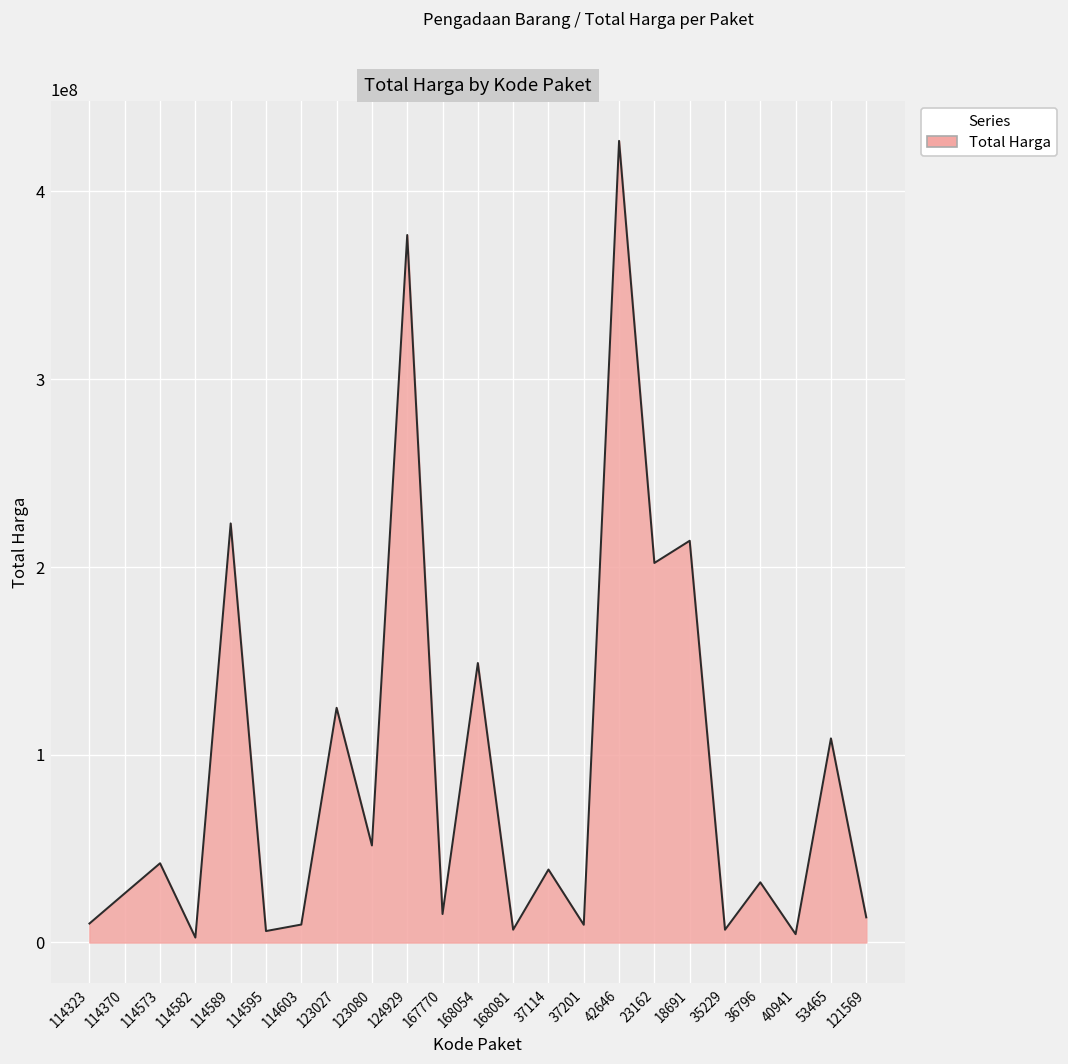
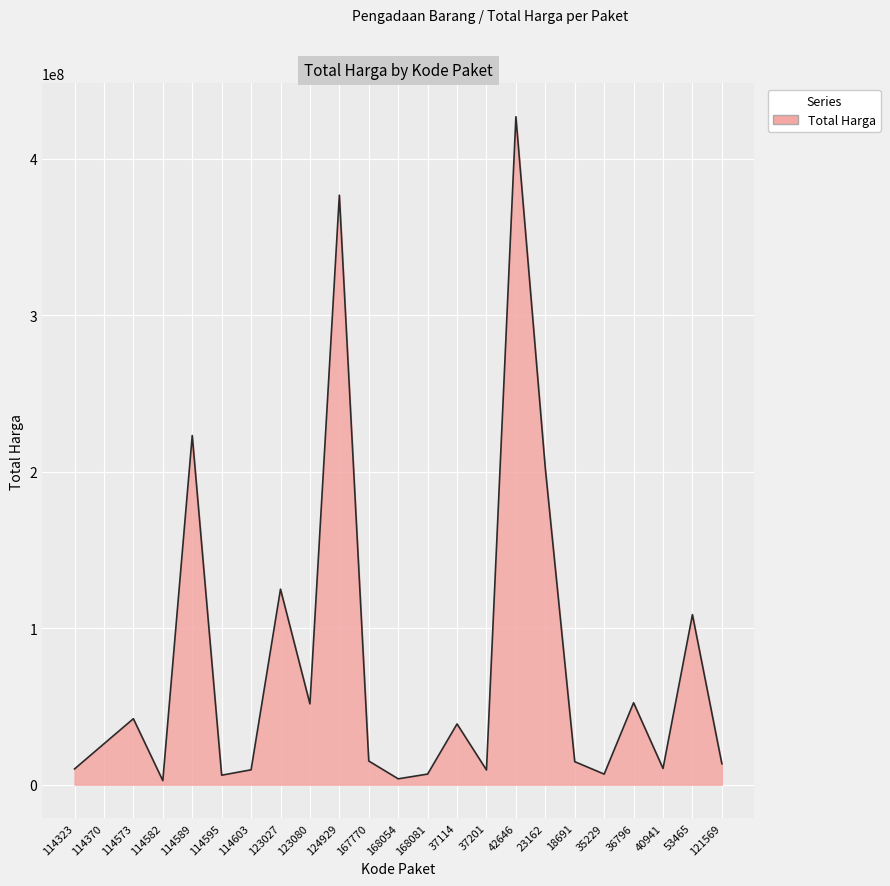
  {
    "114323": 10000000,
    "114370": 26000000,
    "114573": 42000000,
    "114582": 3000000,
    "114589": 223000000,
    "114595": 6000000,
    "114603": 10000000,
    "123027": 125000000,
    "123080": 52000000,
    "124929": 377000000,
    "167770": 15000000,
-   "168054": 149000000,
+   "168054": 4000000,
    "168081": 7000000,
    "37114": 39000000,
    "37201": 9000000,
    "42646": 427000000,
    "23162": 202000000,
-   "18691": 214000000,
+   "18691": 15000000,
    "35229": 7000000,
-   "36796": 32000000,
-   "40941": 4000000,
+   "36796": 52000000,
+   "40941": 10000000,
    "53465": 109000000,
    "121569": 13000000
  }
